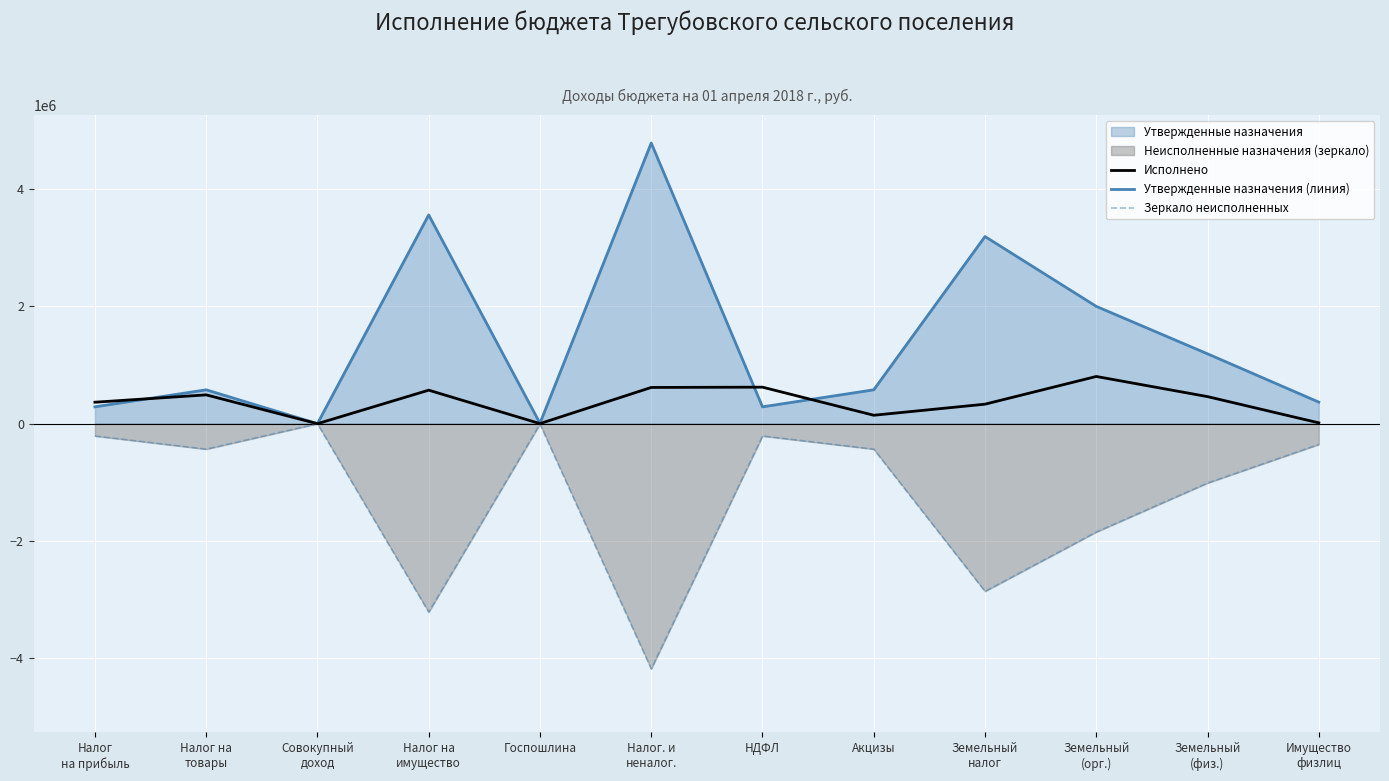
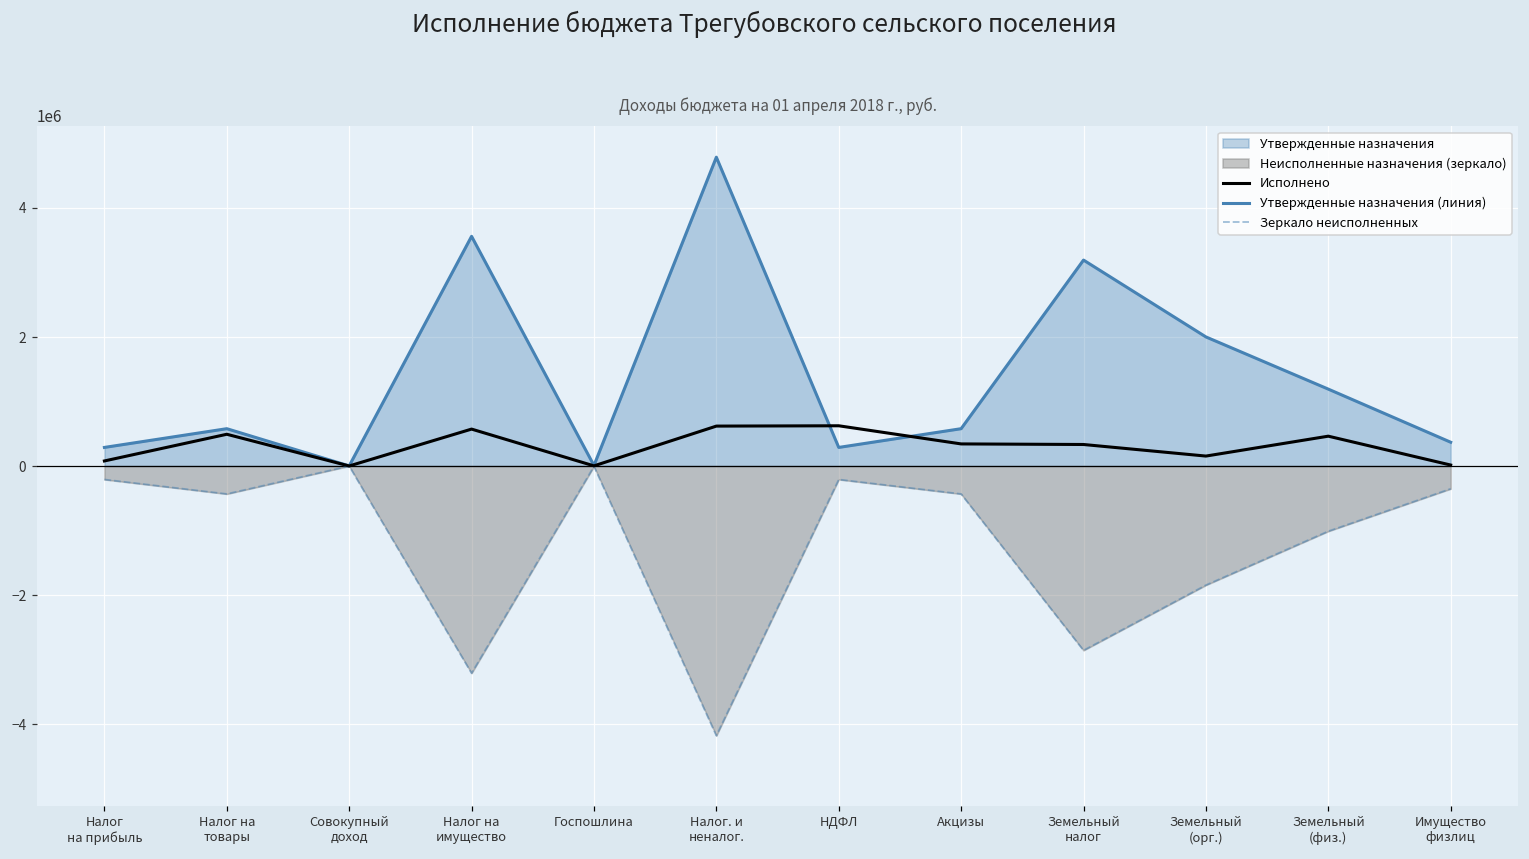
  {
    "Исполнено": {
-     "Налог на прибыль": 400000,
+     "Налог на прибыль": 100000,
      "Налог на товары": 500000,
      "Налог на имущество": 600000,
      "Налог. и неналог.": 600000,
      "НДФЛ": 600000,
-     "Акцизы": 100000,
+     "Акцизы": 300000,
      "Земельный налог": 300000,
-     "Земельный (орг.)": 800000,
+     "Земельный (орг.)": 200000,
      "Земельный (физ.)": 500000
    }
  }
